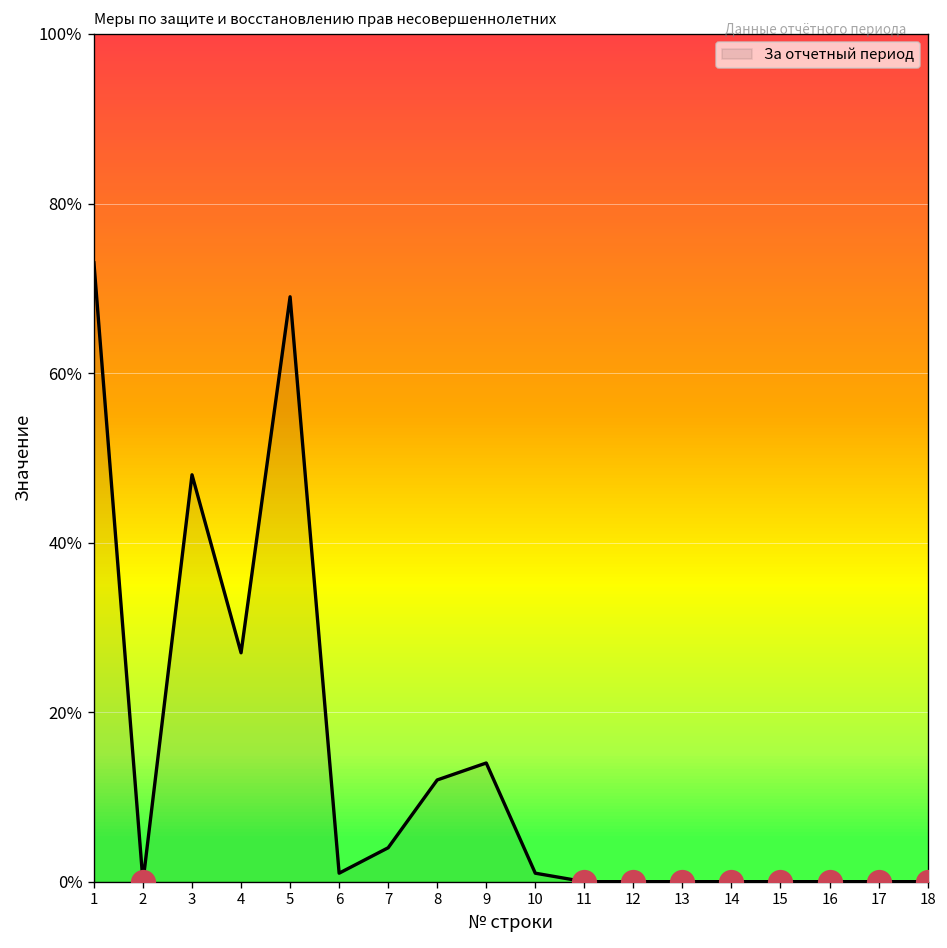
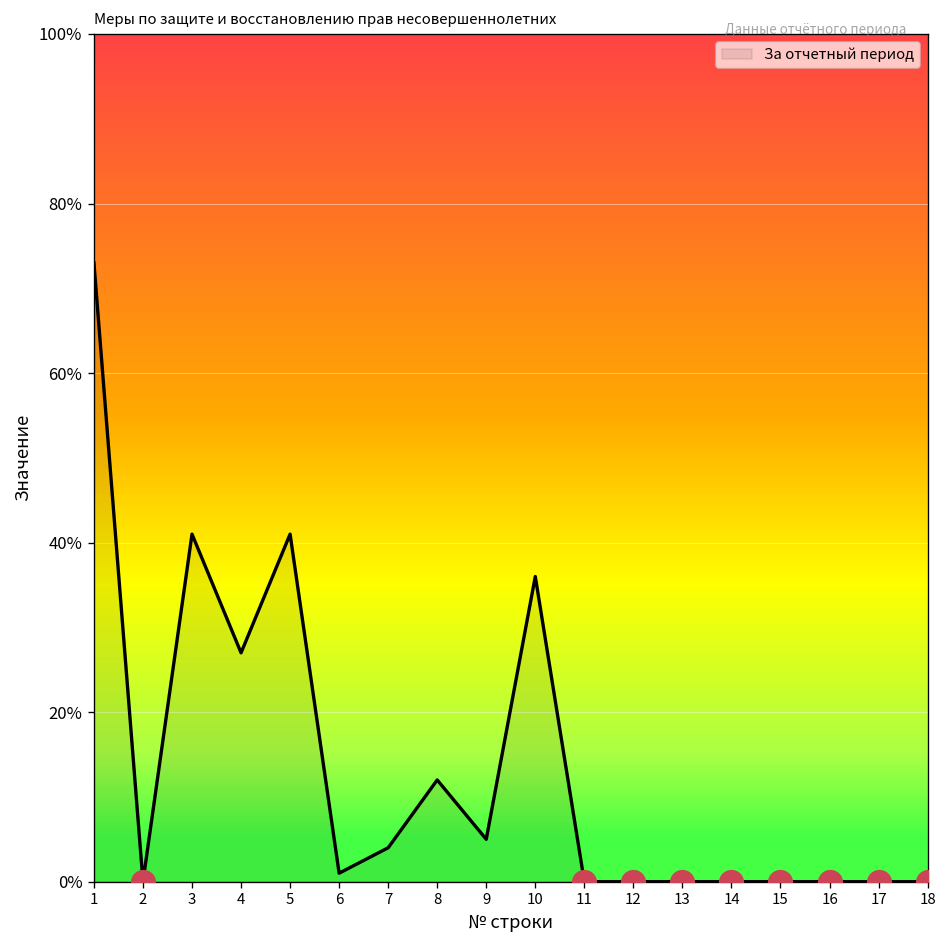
  {
    "За отчетный период": {
      "1": "73%",
-     "3": "48%",
+     "3": "41%",
      "4": "27%",
-     "5": "69%",
+     "5": "41%",
      "6": "1%",
      "7": "4%",
      "8": "12%",
-     "9": "14%",
-     "10": "1%"
+     "9": "5%",
+     "10": "36%"
    }
  }
